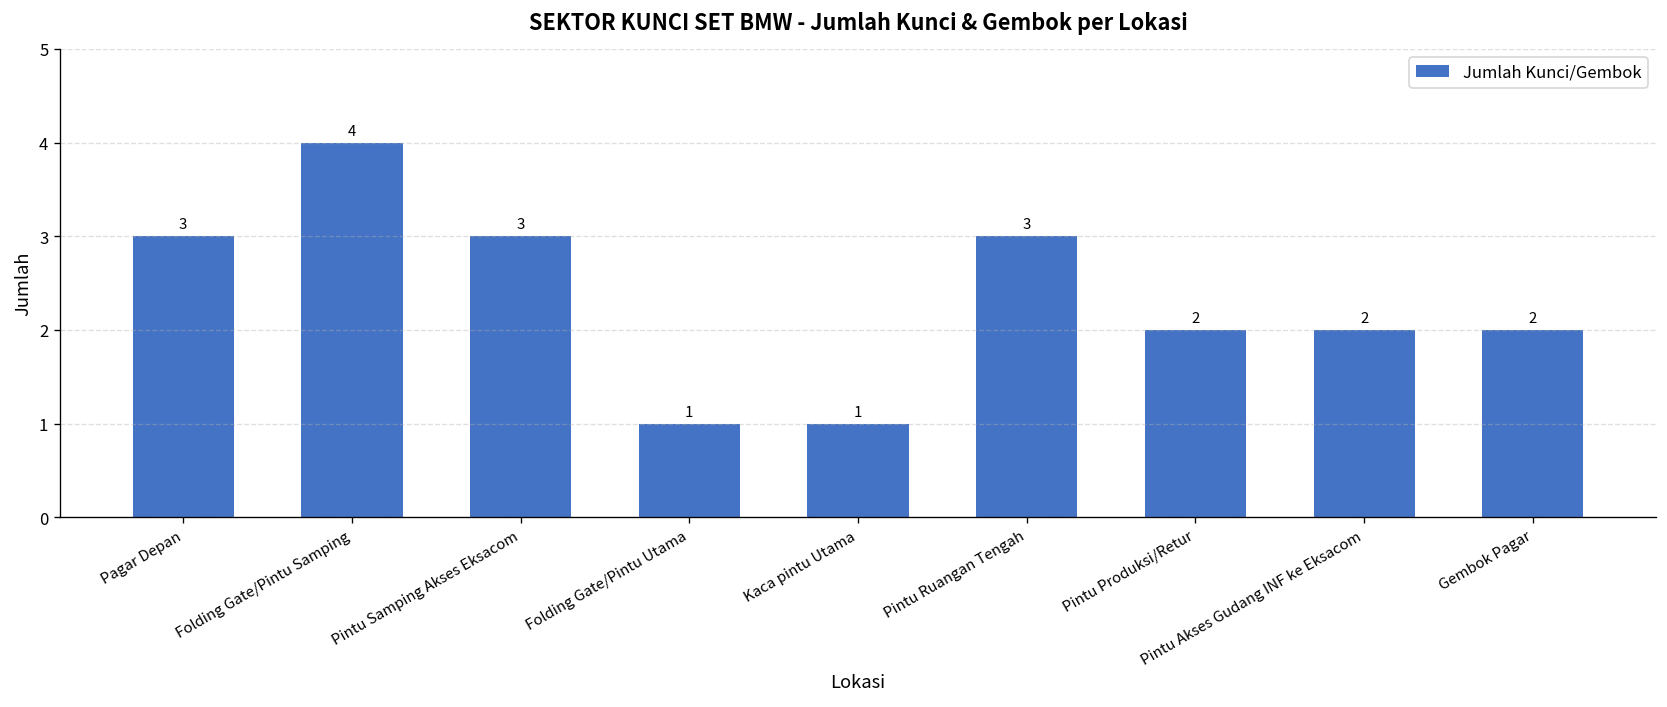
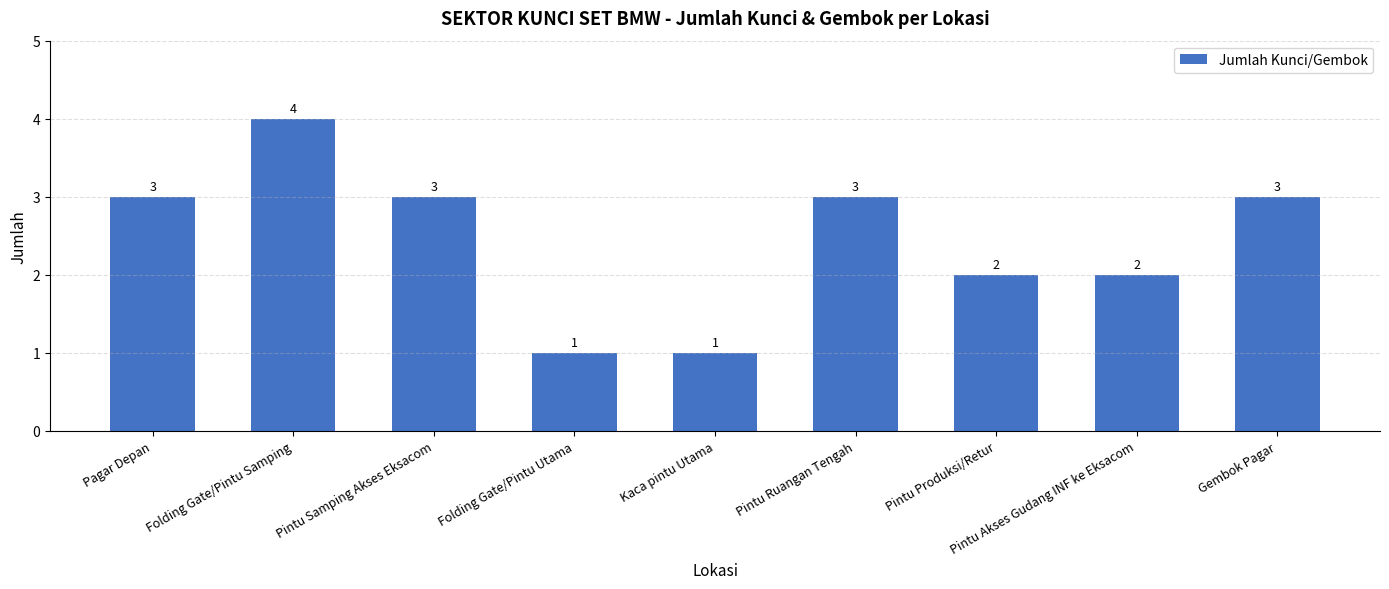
  {
    "Pagar Depan": 3,
    "Folding Gate/Pintu Samping": 4,
    "Pintu Samping Akses Eksacom": 3,
    "Folding Gate/Pintu Utama": 1,
    "Kaca pintu Utama": 1,
    "Pintu Ruangan Tengah": 3,
    "Pintu Produksi/Retur": 2,
    "Pintu Akses Gudang INF ke Eksacom": 2,
-   "Gembok Pagar": 2
+   "Gembok Pagar": 3
  }
